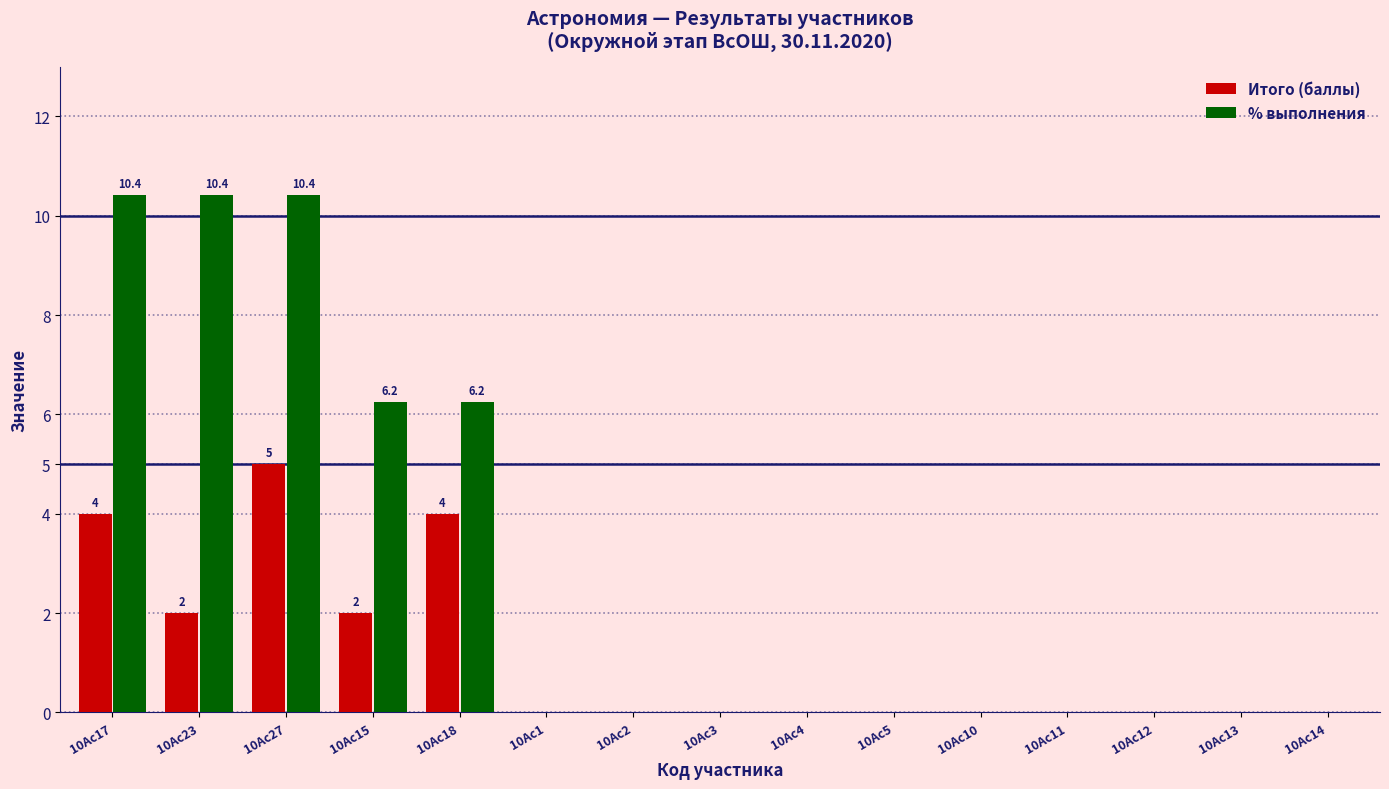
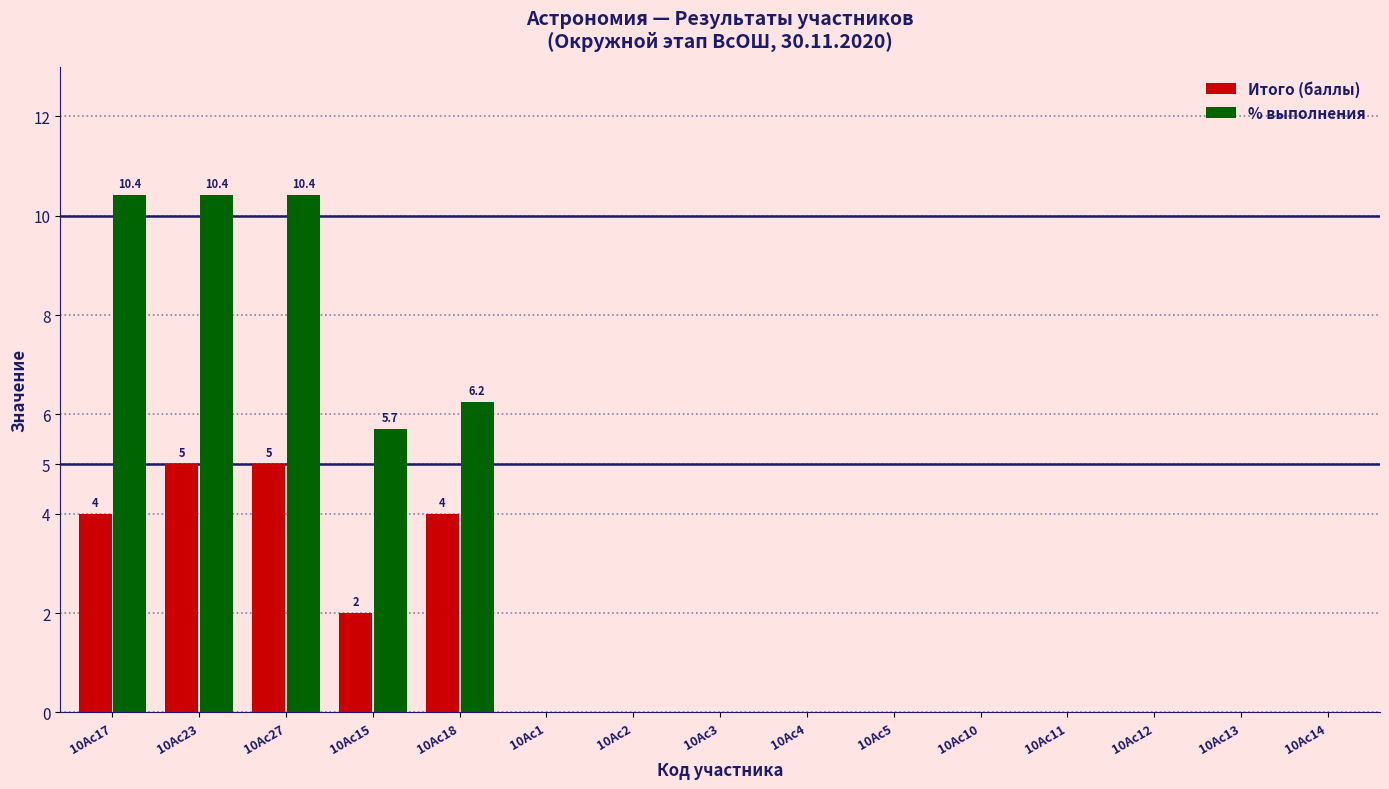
  {
    "Итого (баллы)": {
      "10Ас17": 4,
-     "10Ас23": 2,
+     "10Ас23": 5,
      "10Ас27": 5,
      "10Ас15": 2,
      "10Ас18": 4
    },
    "% выполнения": {
      "10Ас17": 10.4,
      "10Ас23": 10.4,
      "10Ас27": 10.4,
-     "10Ас15": 6.2,
+     "10Ас15": 5.7,
      "10Ас18": 6.2
    }
  }
